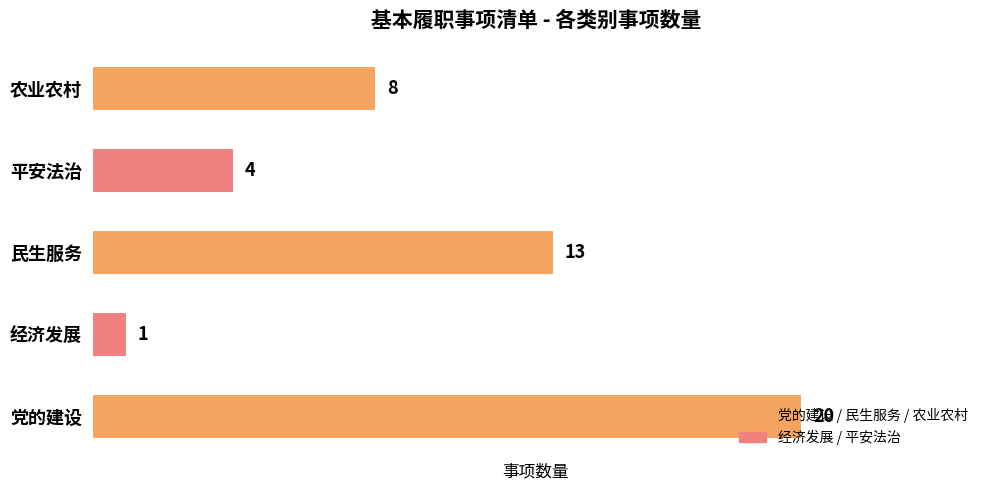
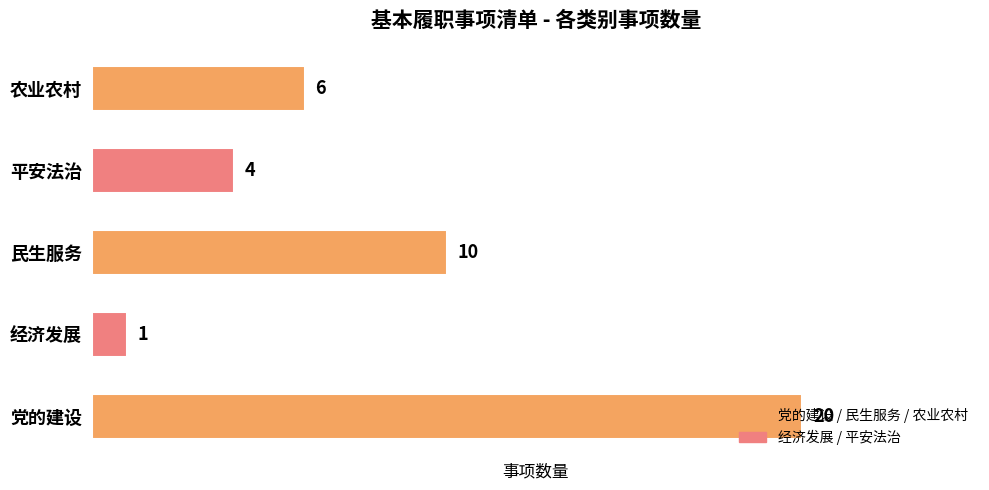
  {
-   "农业农村": 8,
+   "农业农村": 6,
    "平安法治": 4,
-   "民生服务": 13,
+   "民生服务": 10,
    "经济发展": 1,
    "党的建设": 20
  }
